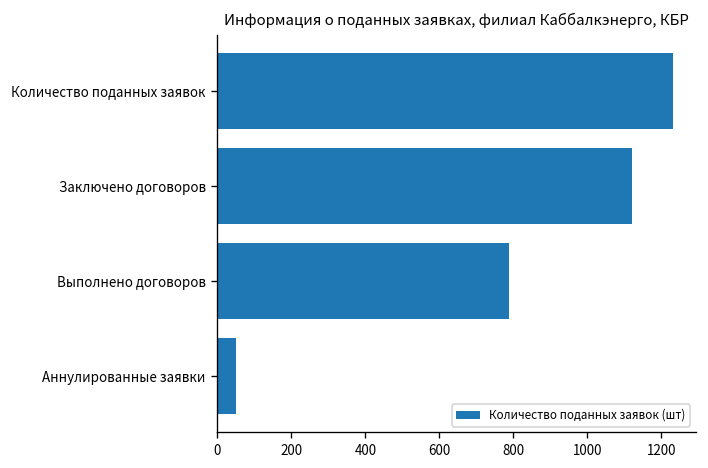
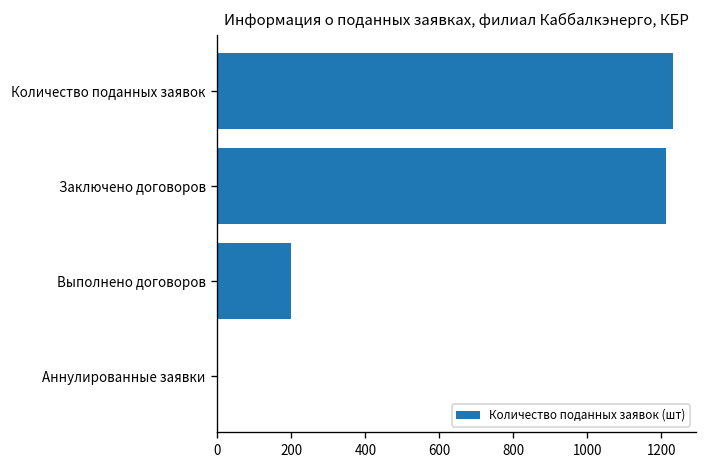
  {
    "Количество поданных заявок": 1230,
-   "Заключено договоров": 1120,
-   "Выполнено договоров": 790,
-   "Аннулированные заявки": 50
+   "Заключено договоров": 1210,
+   "Выполнено договоров": 200,
+   "Аннулированные заявки": 0
  }
